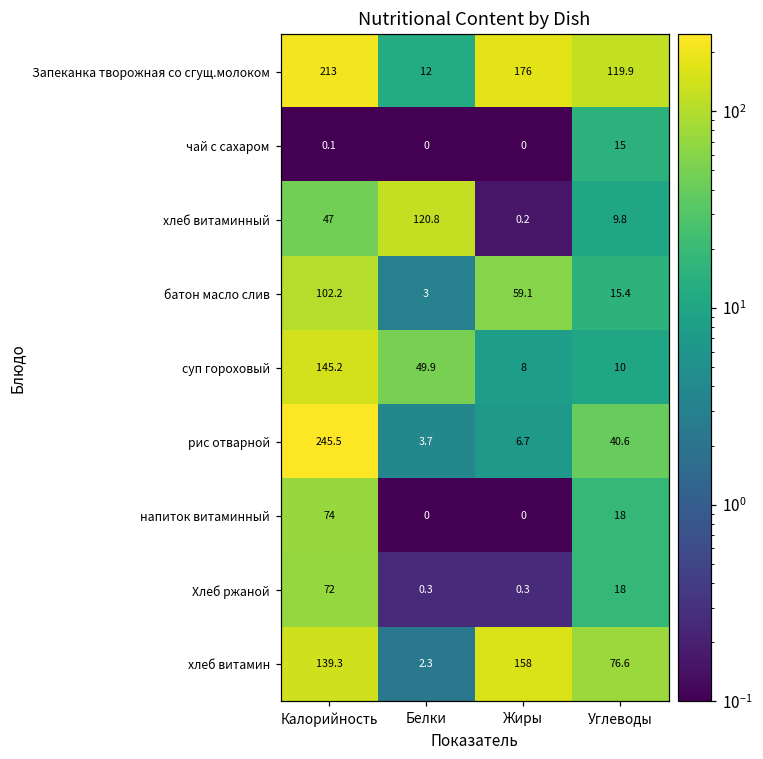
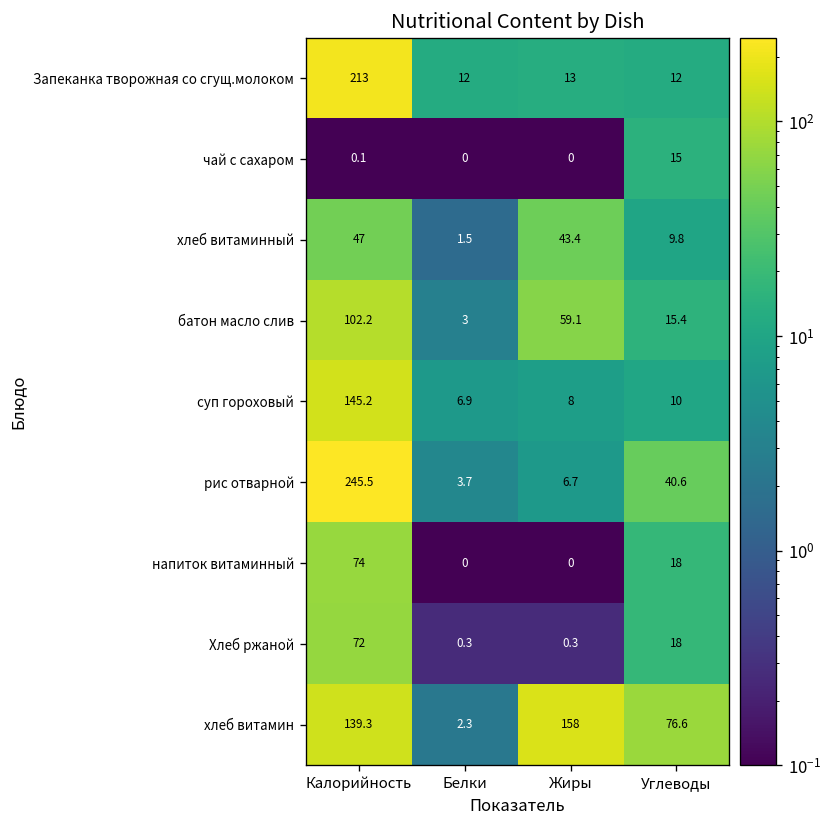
  {
    "Запеканка творожная со сгущ.молоком": {
      "Калорийность": 213,
      "Белки": 12,
-     "Жиры": 176,
-     "Углеводы": 119.9
+     "Жиры": 13,
+     "Углеводы": 12
    },
    "чай с сахаром": {
      "Калорийность": 0.1,
      "Белки": 0,
      "Жиры": 0,
      "Углеводы": 15
    },
    "хлеб витаминный": {
      "Калорийность": 47,
-     "Белки": 120.8,
-     "Жиры": 0.2,
+     "Белки": 1.5,
+     "Жиры": 43.4,
      "Углеводы": 9.8
    },
    "батон масло слив": {
      "Калорийность": 102.2,
      "Белки": 3,
      "Жиры": 59.1,
      "Углеводы": 15.4
    },
    "суп гороховый": {
      "Калорийность": 145.2,
-     "Белки": 49.9,
+     "Белки": 6.9,
      "Жиры": 8,
      "Углеводы": 10
    },
    "рис отварной": {
      "Калорийность": 245.5,
      "Белки": 3.7,
      "Жиры": 6.7,
      "Углеводы": 40.6
    },
    "напиток витаминный": {
      "Калорийность": 74,
      "Белки": 0,
      "Жиры": 0,
      "Углеводы": 18
    },
    "Хлеб ржаной": {
      "Калорийность": 72,
      "Белки": 0.3,
      "Жиры": 0.3,
      "Углеводы": 18
    },
    "хлеб витамин": {
      "Калорийность": 139.3,
      "Белки": 2.3,
      "Жиры": 158,
      "Углеводы": 76.6
    }
  }
